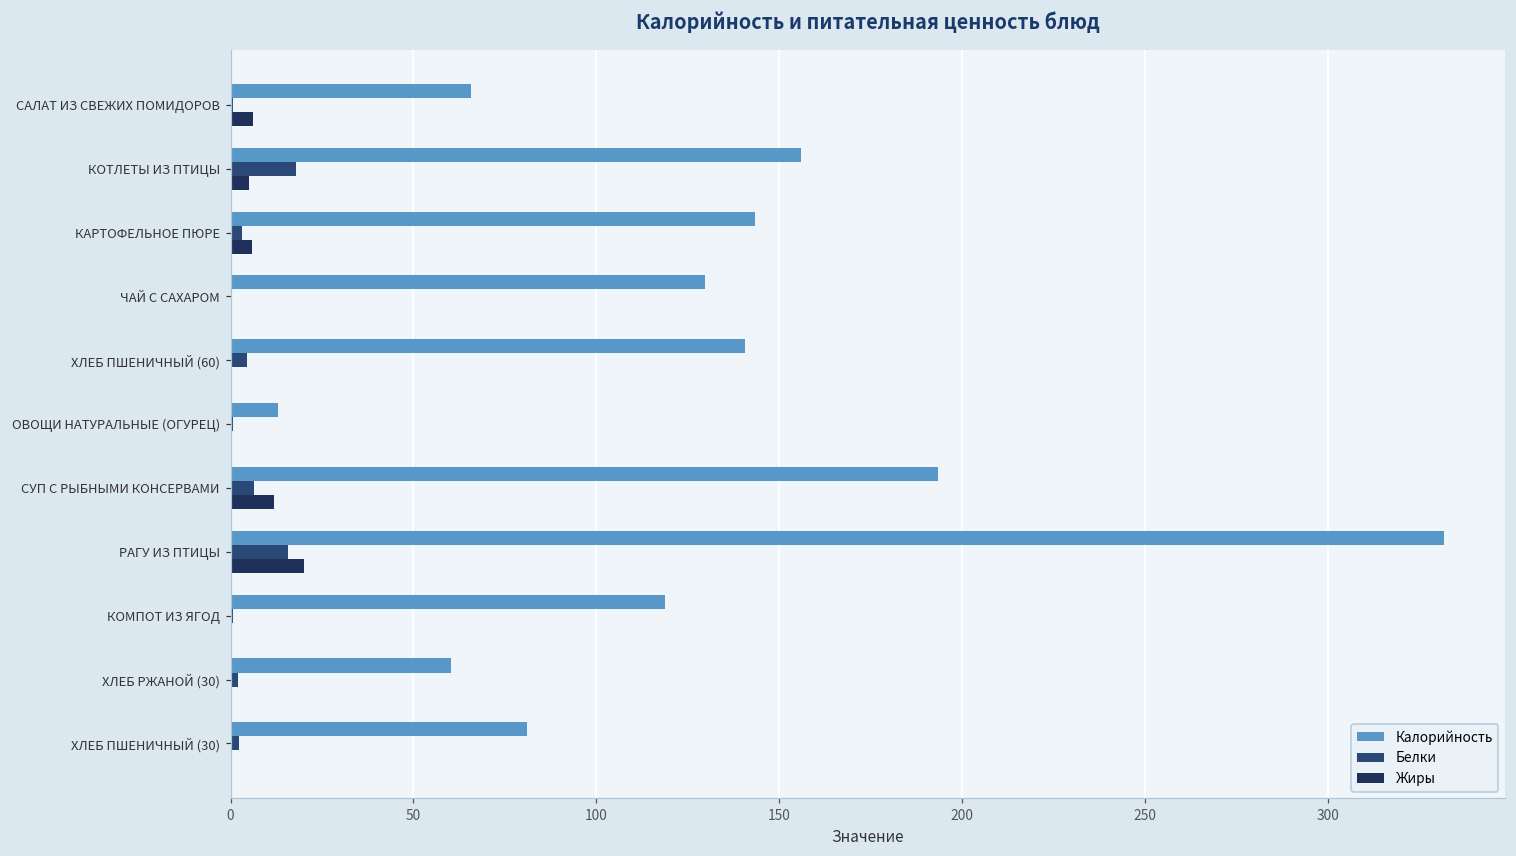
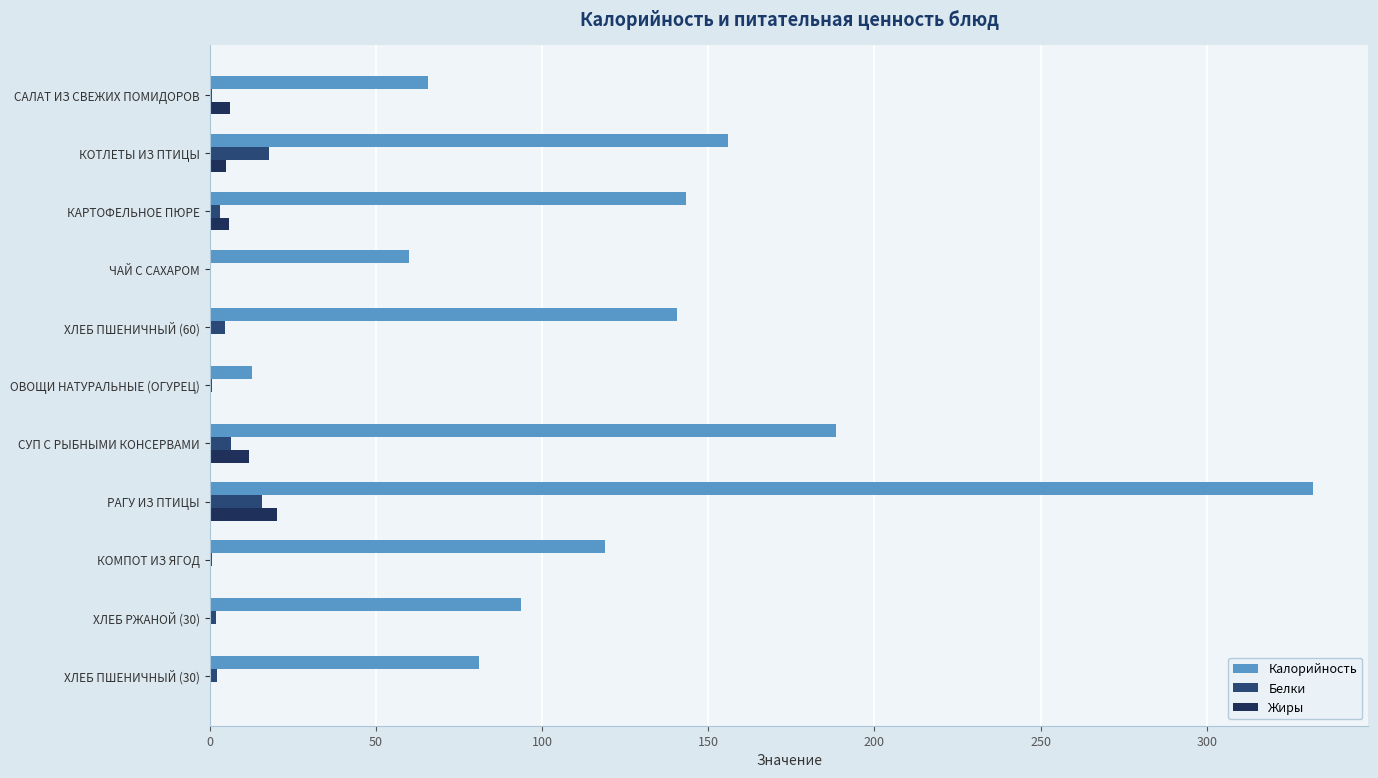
  {
    "Калорийность": {
      "САЛАТ ИЗ СВЕЖИХ ПОМИДОРОВ": 66,
      "КОТЛЕТЫ ИЗ ПТИЦЫ": 156,
      "КАРТОФЕЛЬНОЕ ПЮРЕ": 143,
-     "ЧАЙ С САХАРОМ": 130,
+     "ЧАЙ С САХАРОМ": 60,
      "ХЛЕБ ПШЕНИЧНЫЙ (60)": 141,
      "ОВОЩИ НАТУРАЛЬНЫЕ (ОГУРЕЦ)": 13,
-     "СУП С РЫБНЫМИ КОНСЕРВАМИ": 194,
+     "СУП С РЫБНЫМИ КОНСЕРВАМИ": 188,
      "РАГУ ИЗ ПТИЦЫ": 332,
      "КОМПОТ ИЗ ЯГОД": 119,
-     "ХЛЕБ РЖАНОЙ (30)": 60,
+     "ХЛЕБ РЖАНОЙ (30)": 94,
      "ХЛЕБ ПШЕНИЧНЫЙ (30)": 81
    }
  }
